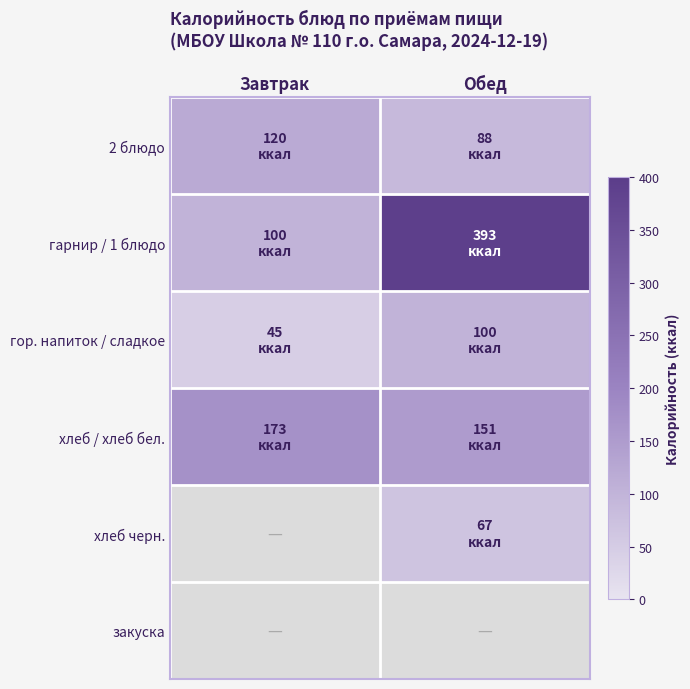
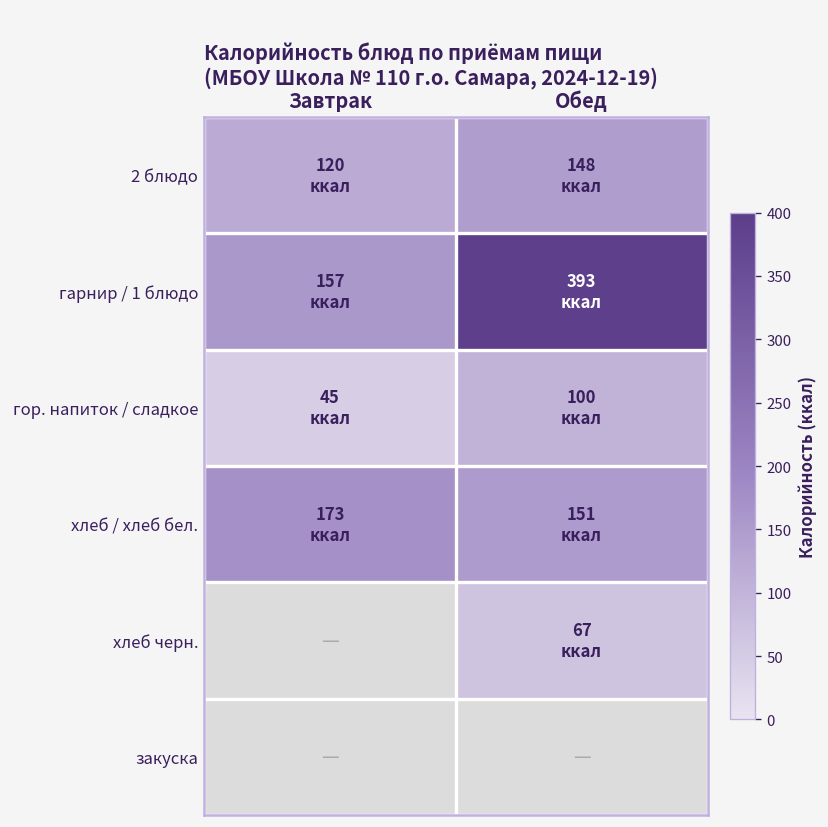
  {
    "2 блюдо": {
      "Завтрак": 120,
-     "Обед": 88
+     "Обед": 148
    },
    "гарнир / 1 блюдо": {
-     "Завтрак": 100,
+     "Завтрак": 157,
      "Обед": 393
    },
    "гор. напиток / сладкое": {
      "Завтрак": 45,
      "Обед": 100
    },
    "хлеб / хлеб бел.": {
      "Завтрак": 173,
      "Обед": 151
    },
    "хлеб черн.": {
      "Обед": 67
    }
  }
